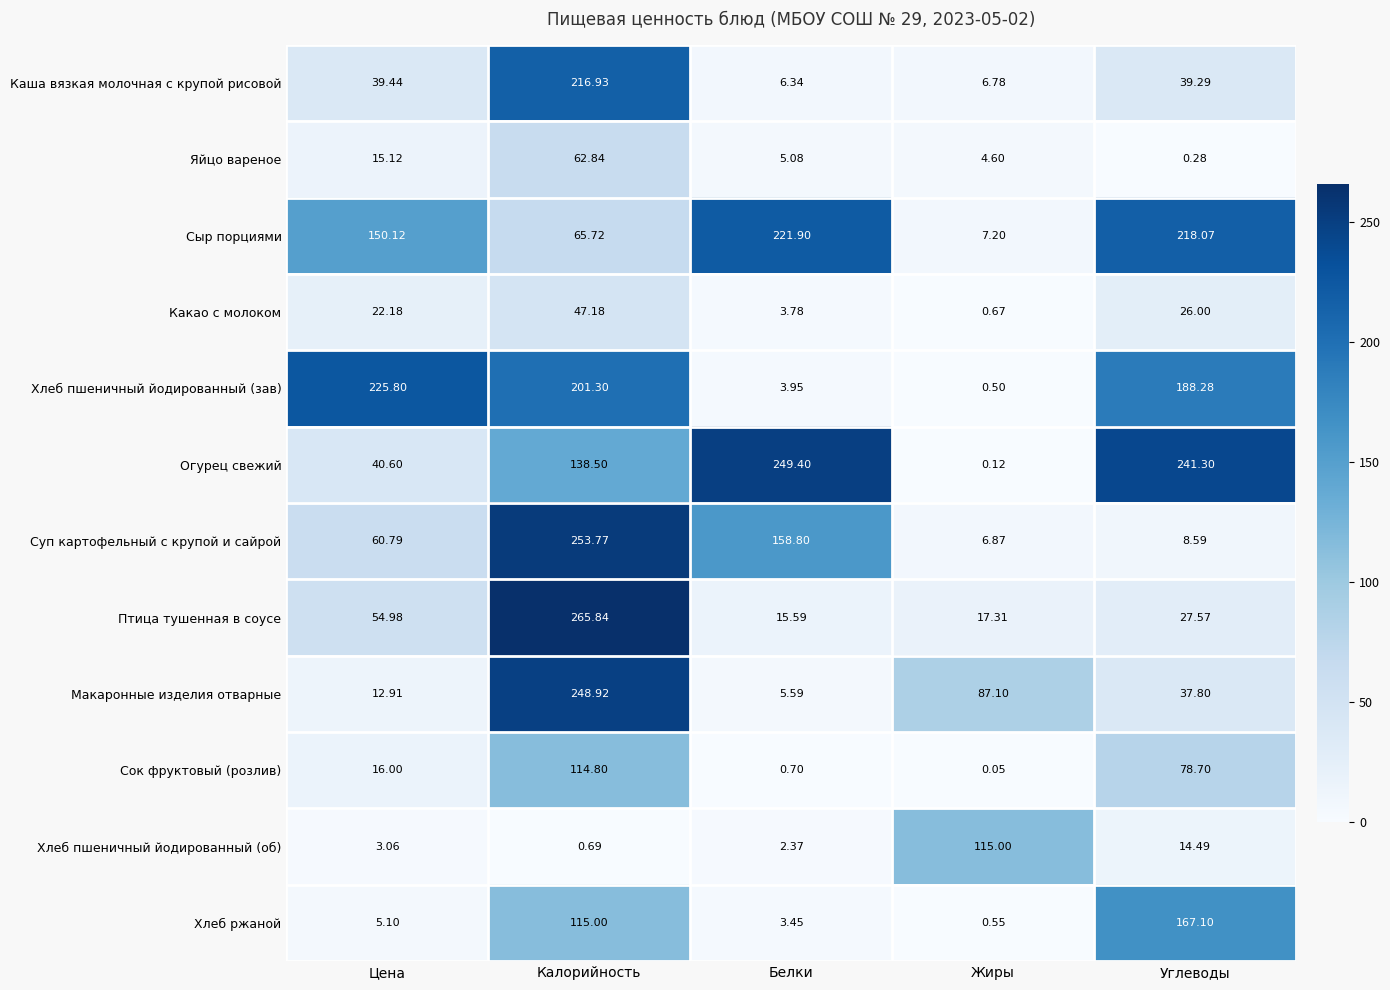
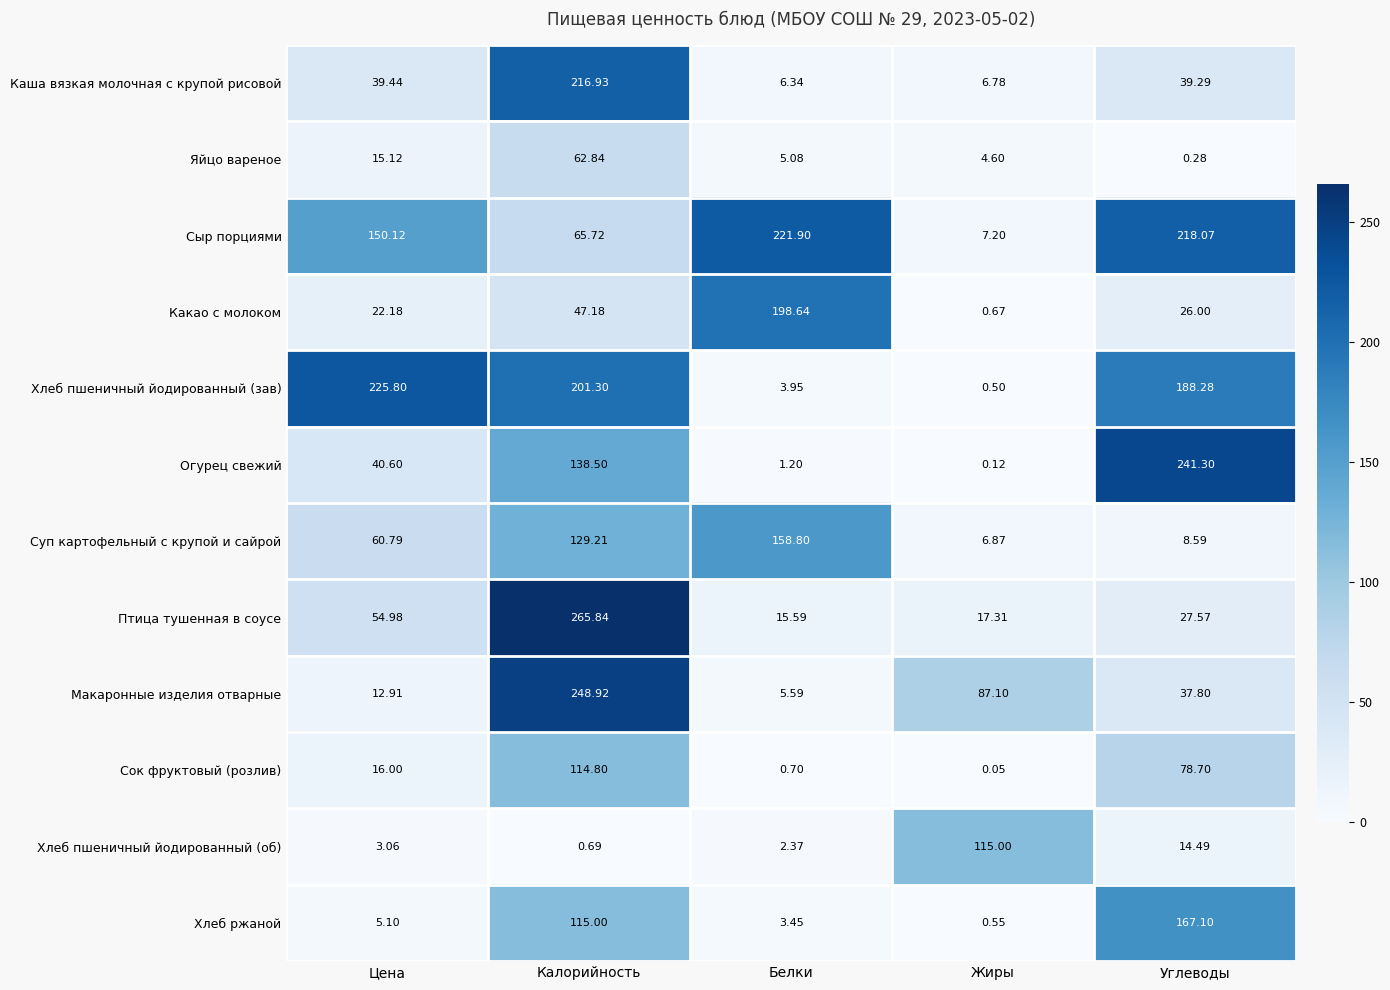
  {
    "Каша вязкая молочная с крупой рисовой": {
      "Цена": 39.44,
      "Калорийность": 216.93,
      "Белки": 6.34,
      "Жиры": 6.78,
      "Углеводы": 39.29
    },
    "Яйцо вареное": {
      "Цена": 15.12,
      "Калорийность": 62.84,
      "Белки": 5.08,
      "Жиры": 4.60,
      "Углеводы": 0.28
    },
    "Сыр порциями": {
      "Цена": 150.12,
      "Калорийность": 65.72,
      "Белки": 221.90,
      "Жиры": 7.20,
      "Углеводы": 218.07
    },
    "Какао с молоком": {
      "Цена": 22.18,
      "Калорийность": 47.18,
-     "Белки": 3.78,
+     "Белки": 198.64,
      "Жиры": 0.67,
      "Углеводы": 26.00
    },
    "Хлеб пшеничный йодированный (зав)": {
      "Цена": 225.80,
      "Калорийность": 201.30,
      "Белки": 3.95,
      "Жиры": 0.50,
      "Углеводы": 188.28
    },
    "Огурец свежий": {
      "Цена": 40.60,
      "Калорийность": 138.50,
-     "Белки": 249.40,
+     "Белки": 1.20,
      "Жиры": 0.12,
      "Углеводы": 241.30
    },
    "Суп картофельный с крупой и сайрой": {
      "Цена": 60.79,
-     "Калорийность": 253.77,
+     "Калорийность": 129.21,
      "Белки": 158.80,
      "Жиры": 6.87,
      "Углеводы": 8.59
    },
    "Птица тушенная в соусе": {
      "Цена": 54.98,
      "Калорийность": 265.84,
      "Белки": 15.59,
      "Жиры": 17.31,
      "Углеводы": 27.57
    },
    "Макаронные изделия отварные": {
      "Цена": 12.91,
      "Калорийность": 248.92,
      "Белки": 5.59,
      "Жиры": 87.10,
      "Углеводы": 37.80
    },
    "Сок фруктовый (розлив)": {
      "Цена": 16.00,
      "Калорийность": 114.80,
      "Белки": 0.70,
      "Жиры": 0.05,
      "Углеводы": 78.70
    },
    "Хлеб пшеничный йодированный (об)": {
      "Цена": 3.06,
      "Калорийность": 0.69,
      "Белки": 2.37,
      "Жиры": 115.00,
      "Углеводы": 14.49
    },
    "Хлеб ржаной": {
      "Цена": 5.10,
      "Калорийность": 115.00,
      "Белки": 3.45,
      "Жиры": 0.55,
      "Углеводы": 167.10
    }
  }
